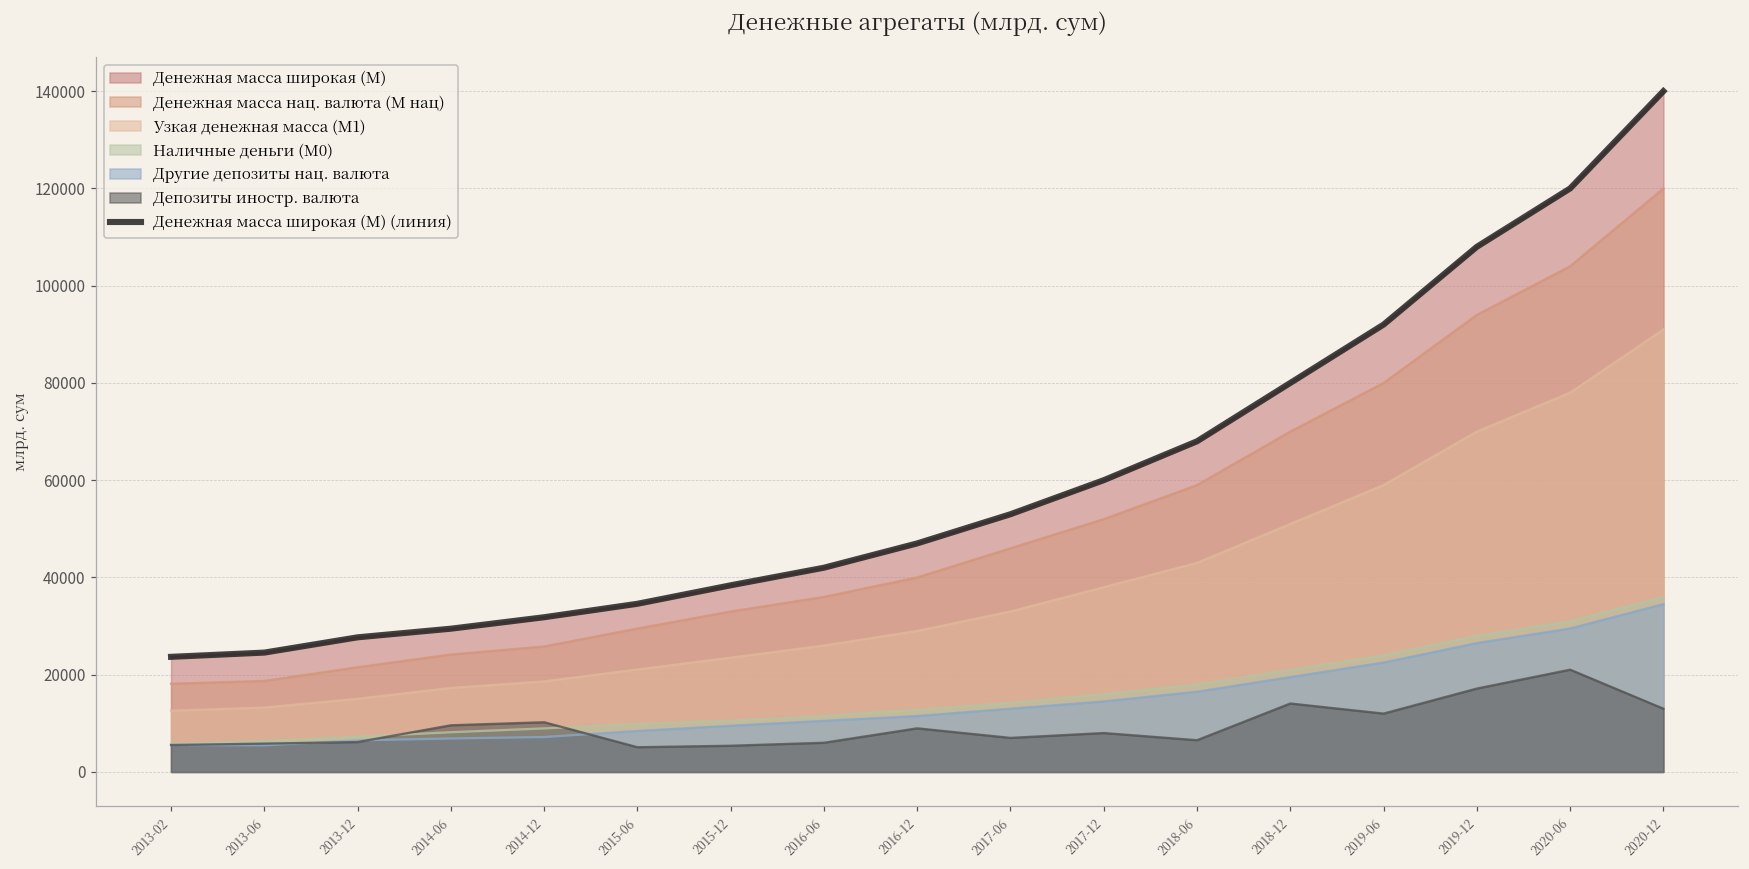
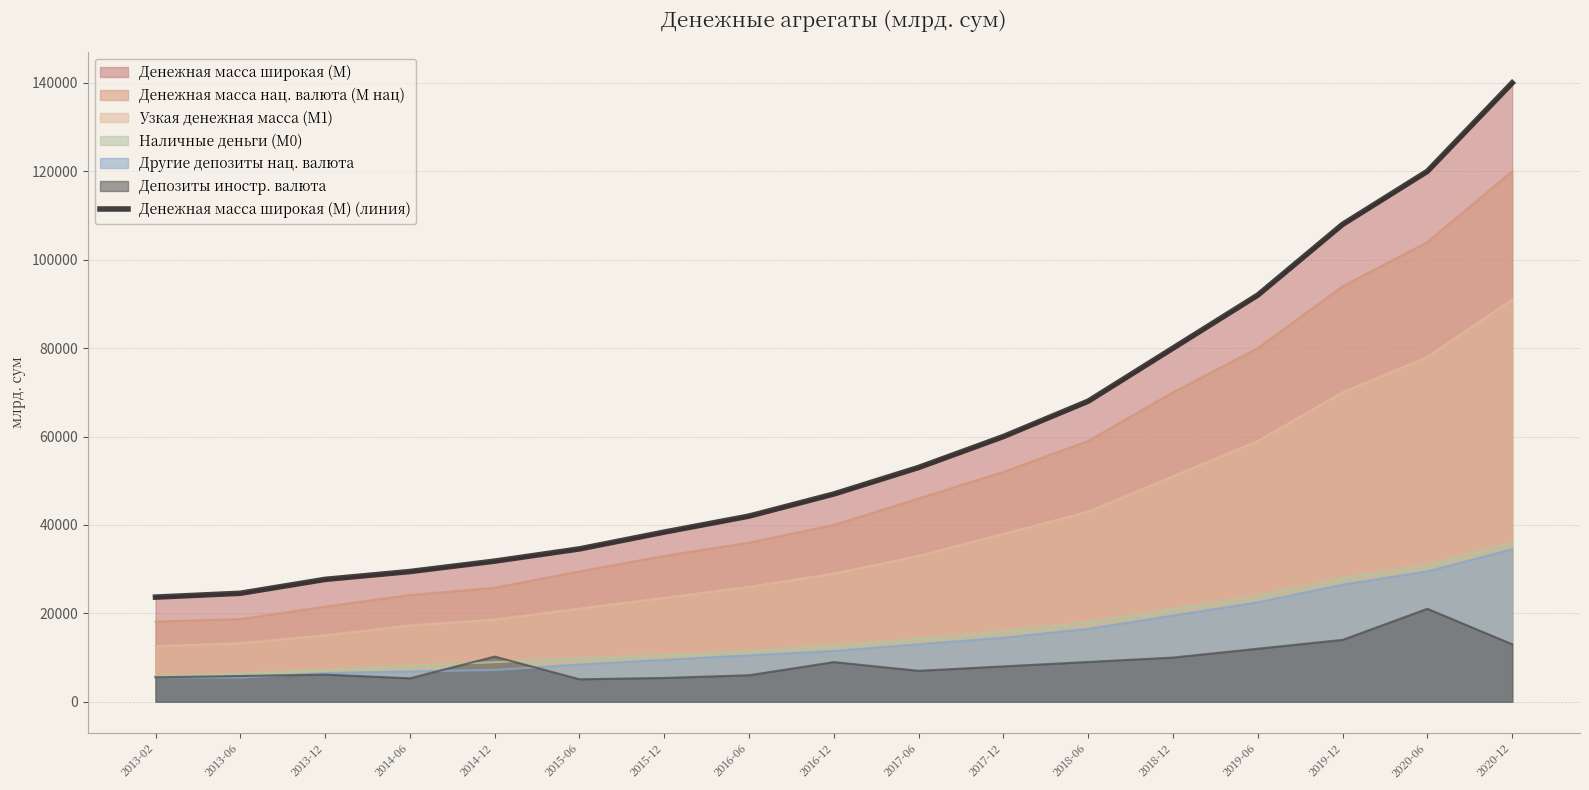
  {
    "Депозиты иностр. валюта": {
-     "2014-06": 10000,
+     "2014-06": 5000,
      "2014-12": 10000,
      "2015-06": 5000,
      "2015-12": 5000,
      "2016-06": 6000,
      "2016-12": 9000,
      "2017-06": 7000,
      "2017-12": 8000,
-     "2018-06": 7000,
-     "2018-12": 14000,
+     "2018-06": 9000,
+     "2018-12": 10000,
      "2019-06": 12000,
-     "2019-12": 17000,
+     "2019-12": 14000,
      "2020-06": 21000,
      "2020-12": 13000
    }
  }
